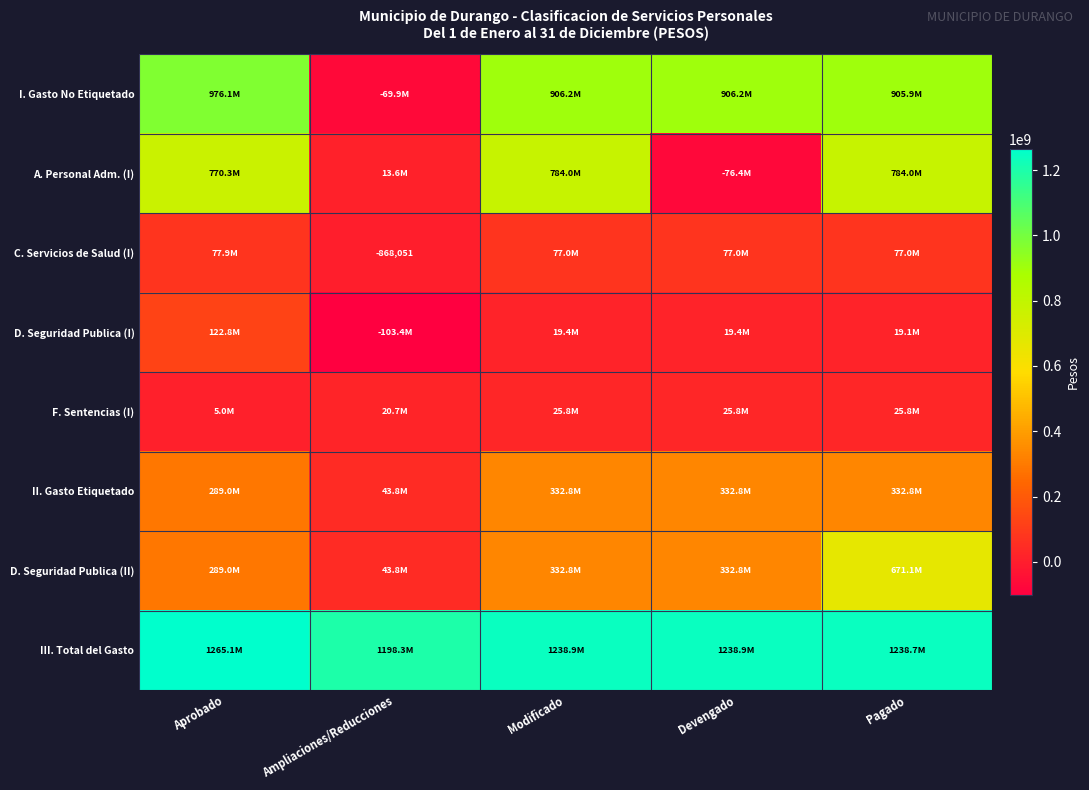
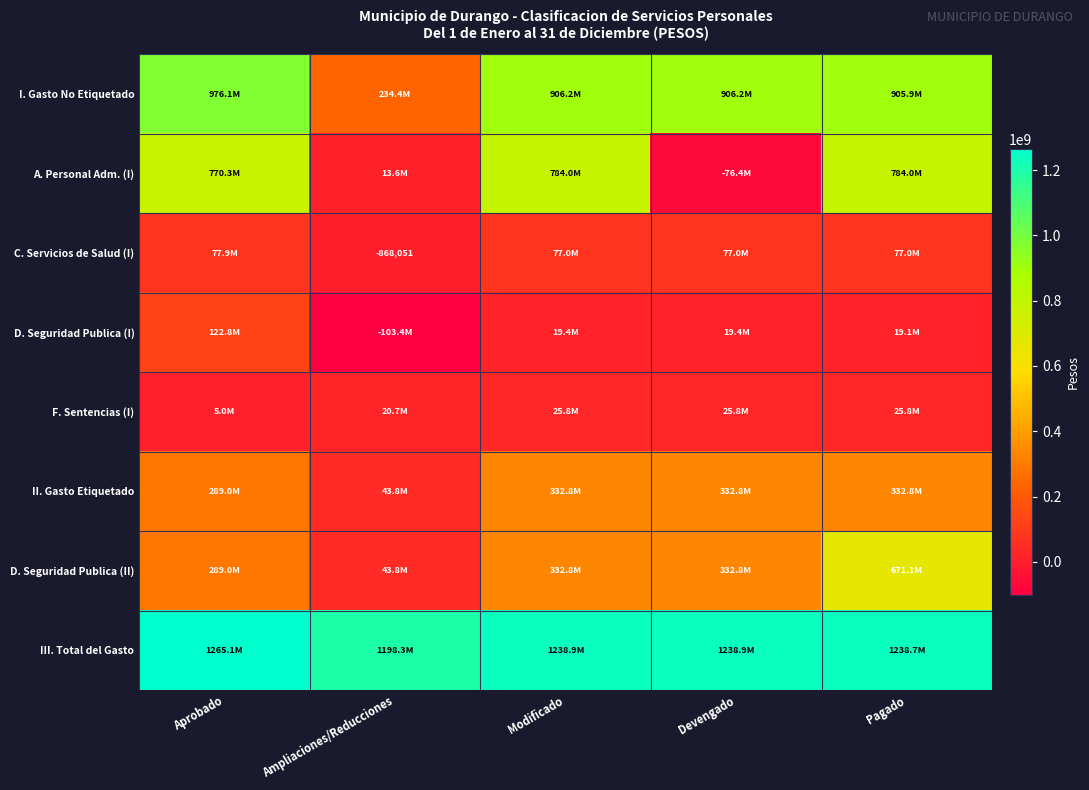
  {
    "I. Gasto No Etiquetado": {
      "Aprobado": "976.1M",
-     "Ampliaciones/Reducciones": "-69.9M",
+     "Ampliaciones/Reducciones": "234.4M",
      "Modificado": "906.2M",
      "Devengado": "906.2M",
      "Pagado": "905.9M"
    },
    "A. Personal Adm. (I)": {
      "Aprobado": "770.3M",
      "Ampliaciones/Reducciones": "13.6M",
      "Modificado": "784.0M",
      "Devengado": "-76.4M",
      "Pagado": "784.0M"
    },
    "C. Servicios de Salud (I)": {
      "Aprobado": "77.9M",
      "Ampliaciones/Reducciones": "-868,051",
      "Modificado": "77.0M",
      "Devengado": "77.0M",
      "Pagado": "77.0M"
    },
    "D. Seguridad Publica (I)": {
      "Aprobado": "122.8M",
      "Ampliaciones/Reducciones": "-103.4M",
      "Modificado": "19.4M",
      "Devengado": "19.4M",
      "Pagado": "19.1M"
    },
    "F. Sentencias (I)": {
      "Aprobado": "5.0M",
      "Ampliaciones/Reducciones": "20.7M",
      "Modificado": "25.8M",
      "Devengado": "25.8M",
      "Pagado": "25.8M"
    },
    "II. Gasto Etiquetado": {
      "Aprobado": "289.0M",
      "Ampliaciones/Reducciones": "43.8M",
      "Modificado": "332.8M",
      "Devengado": "332.8M",
      "Pagado": "332.8M"
    },
    "D. Seguridad Publica (II)": {
      "Aprobado": "289.0M",
      "Ampliaciones/Reducciones": "43.8M",
      "Modificado": "332.8M",
      "Devengado": "332.8M",
      "Pagado": "671.1M"
    },
    "III. Total del Gasto": {
      "Aprobado": "1265.1M",
      "Ampliaciones/Reducciones": "1198.3M",
      "Modificado": "1238.9M",
      "Devengado": "1238.9M",
      "Pagado": "1238.7M"
    }
  }
